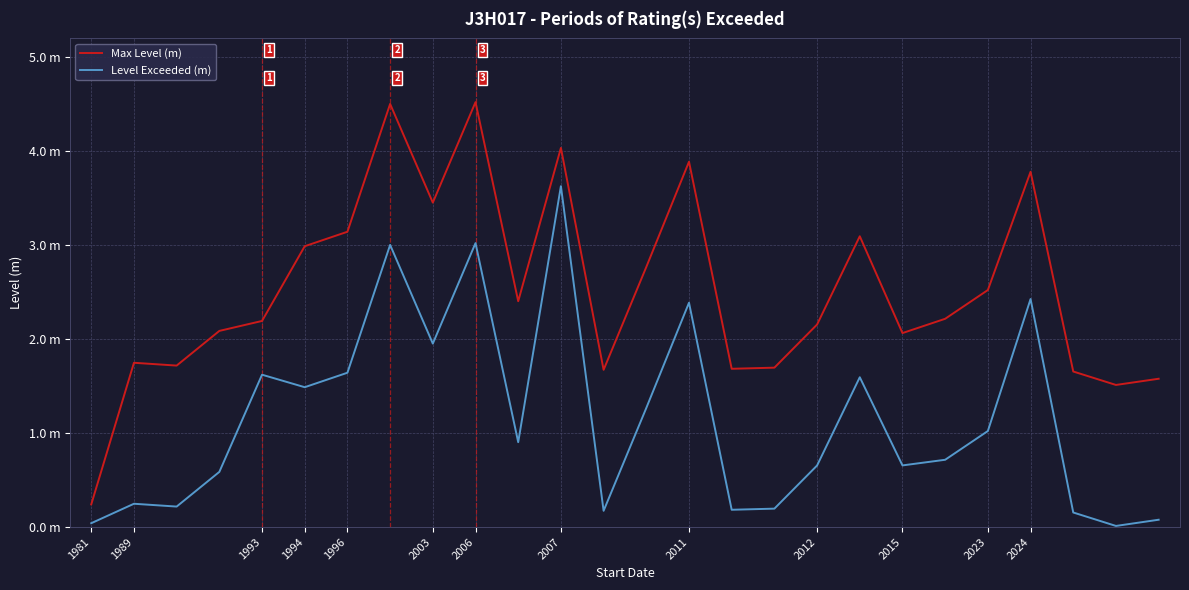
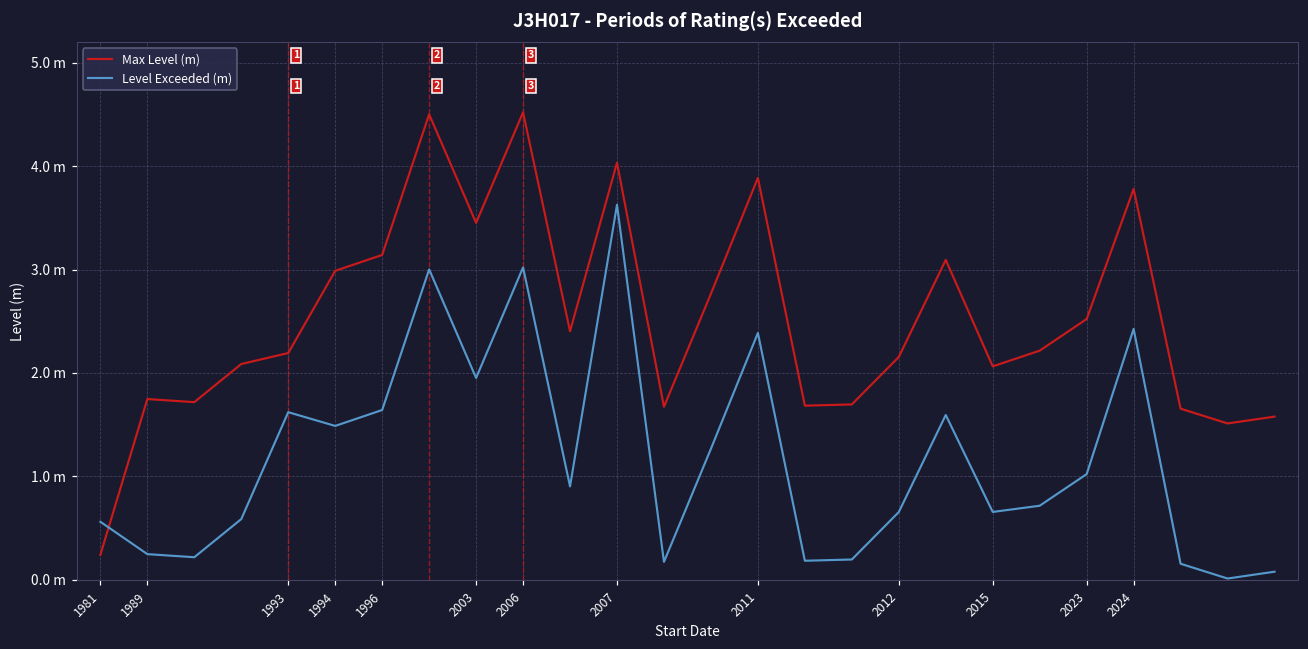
  {
    "Max Level (m)": {
      "1981": "0.2 m",
      "1989": "1.7 m",
      "1993": "2.2 m",
      "1994": "3.0 m",
      "1996": "3.1 m",
      "2003": "3.5 m",
      "2007": "4.0 m",
      "2011": "3.9 m",
      "2012": "2.2 m",
      "2015": "2.1 m",
      "2023": "2.5 m",
      "2024": "3.8 m"
    },
    "Level Exceeded (m)": {
-     "1981": "0.0 m",
+     "1981": "0.6 m",
      "1989": "0.2 m",
      "1993": "1.6 m",
      "1994": "1.5 m",
      "1996": "1.6 m",
      "2003": "2.0 m",
      "2006": "3.0 m",
      "2007": "3.6 m",
      "2011": "2.4 m",
      "2012": "0.7 m",
      "2015": "0.7 m",
      "2023": "1.0 m",
      "2024": "2.4 m"
    }
  }
